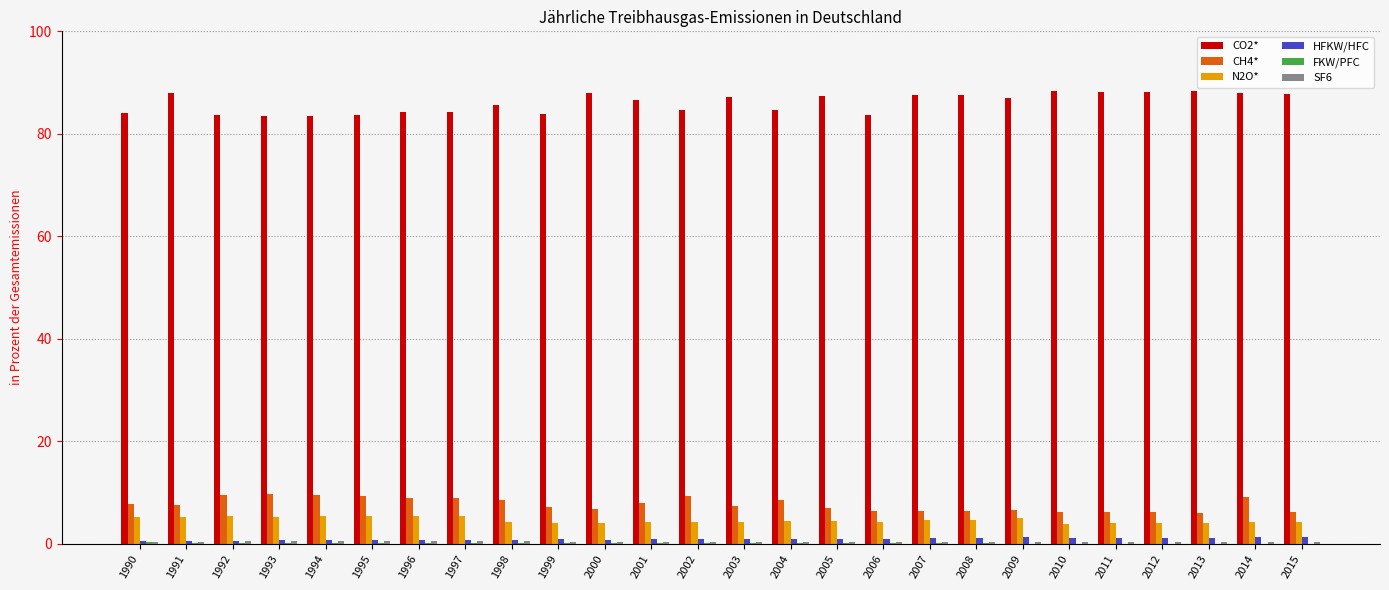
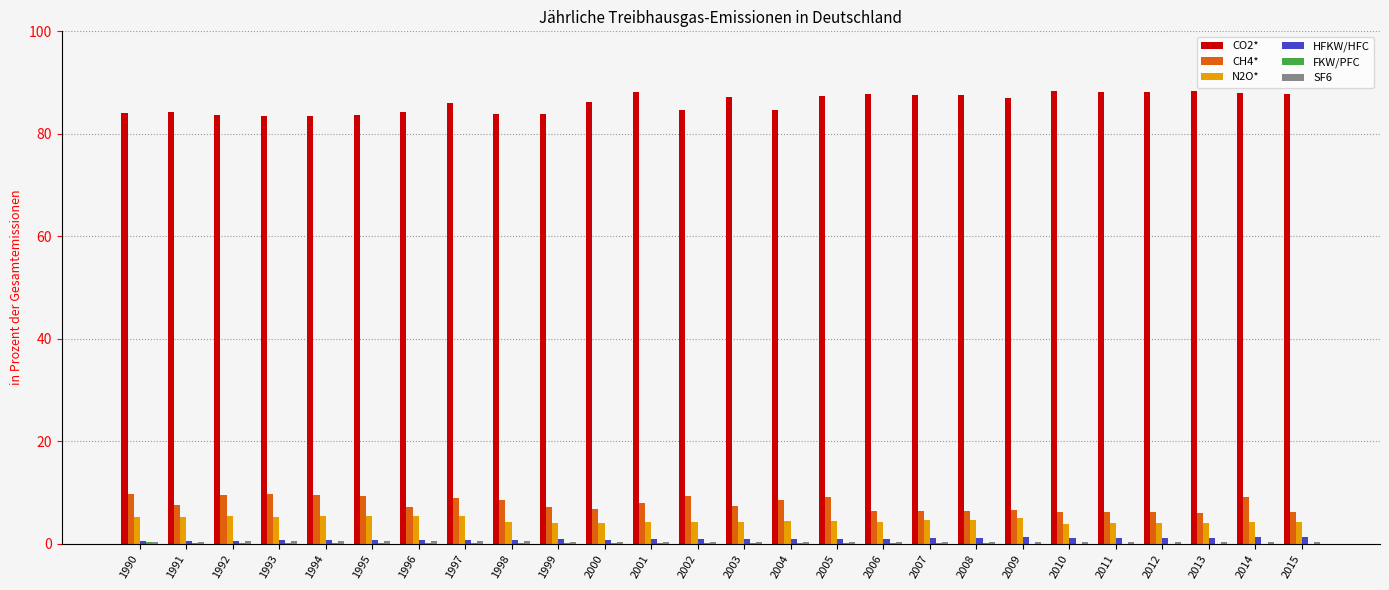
  {
    "CO2*": {
      "1990": 84,
-     "1991": 88,
+     "1991": 84,
      "1992": 84,
      "1993": 84,
      "1994": 84,
      "1995": 84,
      "1996": 84,
-     "1997": 84,
-     "1998": 86,
+     "1997": 86,
+     "1998": 84,
      "1999": 84,
-     "2000": 88,
-     "2001": 87,
+     "2000": 86,
+     "2001": 88,
      "2002": 85,
      "2003": 87,
      "2004": 85,
      "2005": 87,
-     "2006": 84,
+     "2006": 88,
      "2007": 87,
      "2008": 88,
      "2009": 87,
      "2010": 88,
      "2011": 88,
      "2012": 88,
      "2013": 88,
      "2014": 88,
      "2015": 88
    },
    "CH4*": {
-     "1990": 8,
+     "1990": 10,
      "1991": 8,
      "1992": 10,
      "1993": 10,
      "1994": 10,
      "1995": 9,
-     "1996": 9,
+     "1996": 7,
      "1997": 9,
      "1998": 9,
      "1999": 7,
      "2000": 7,
      "2001": 8,
      "2002": 9,
      "2003": 7,
      "2004": 9,
-     "2005": 7,
+     "2005": 9,
      "2006": 6,
      "2007": 6,
      "2008": 6,
      "2009": 7,
      "2010": 6,
      "2011": 6,
      "2012": 6,
      "2013": 6,
      "2014": 9,
      "2015": 6
    },
    "N2O*": {
      "1990": 5,
      "1991": 5,
      "1992": 6,
      "1993": 5,
      "1994": 5,
      "1995": 5,
      "1996": 5,
      "1997": 5,
      "1998": 4,
      "1999": 4,
      "2000": 4,
      "2001": 4,
      "2002": 4,
      "2003": 4,
      "2004": 4,
      "2005": 4,
      "2006": 4,
      "2007": 5,
      "2008": 5,
      "2009": 5,
      "2010": 4,
      "2011": 4,
      "2012": 4,
      "2013": 4,
      "2014": 4,
      "2015": 4
    },
    "HFKW/HFC": {
      "1992": 0,
      "1993": 1,
      "1994": 1,
      "1995": 1,
      "1996": 1,
      "1997": 1,
      "1998": 1,
      "1999": 1,
      "2000": 1,
      "2001": 1,
      "2002": 1,
      "2003": 1,
      "2004": 1,
      "2005": 1,
      "2006": 1,
      "2007": 1,
      "2008": 1,
      "2009": 1,
      "2010": 1,
      "2011": 1,
      "2012": 1,
      "2013": 1,
      "2014": 1,
      "2015": 1
    },
    "SF6": {
      "1993": 1,
      "1994": 1,
      "1995": 1,
      "1996": 1,
      "1997": 1,
      "1998": 1
    }
  }
